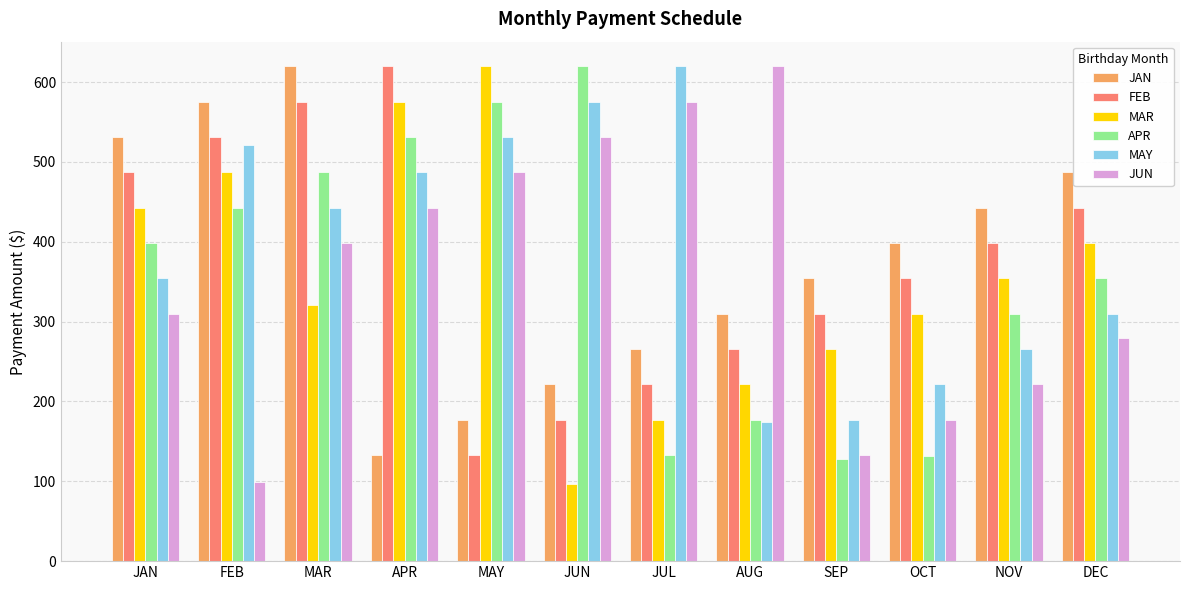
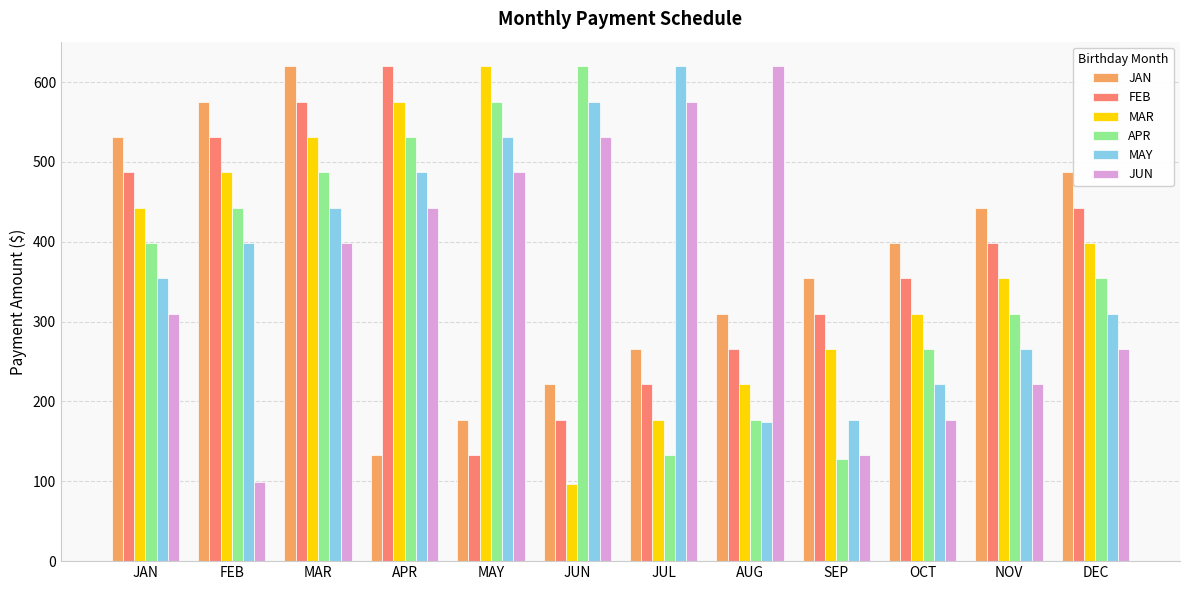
  {
    "MAR": {
      "JAN": 440,
      "FEB": 490,
-     "MAR": 320,
+     "MAR": 530,
      "APR": 580,
      "MAY": 620,
      "JUN": 100,
      "JUL": 180,
      "AUG": 220,
      "SEP": 270,
      "OCT": 310,
      "NOV": 350,
      "DEC": 400
    },
    "APR": {
      "JAN": 400,
      "FEB": 440,
      "MAR": 490,
      "APR": 530,
      "MAY": 580,
      "JUN": 620,
      "JUL": 130,
      "AUG": 180,
      "SEP": 130,
-     "OCT": 130,
+     "OCT": 270,
      "NOV": 310,
      "DEC": 350
    },
    "MAY": {
      "JAN": 350,
-     "FEB": 520,
+     "FEB": 400,
      "MAR": 440,
      "APR": 490,
      "MAY": 530,
      "JUN": 580,
      "JUL": 620,
      "AUG": 170,
      "SEP": 180,
      "OCT": 220,
      "NOV": 270,
      "DEC": 310
    },
    "JUN": {
      "JAN": 310,
      "FEB": 100,
      "MAR": 400,
      "APR": 440,
      "MAY": 490,
      "JUN": 530,
      "JUL": 580,
      "AUG": 620,
      "SEP": 130,
      "OCT": 180,
      "NOV": 220,
-     "DEC": 280
+     "DEC": 270
    }
  }
